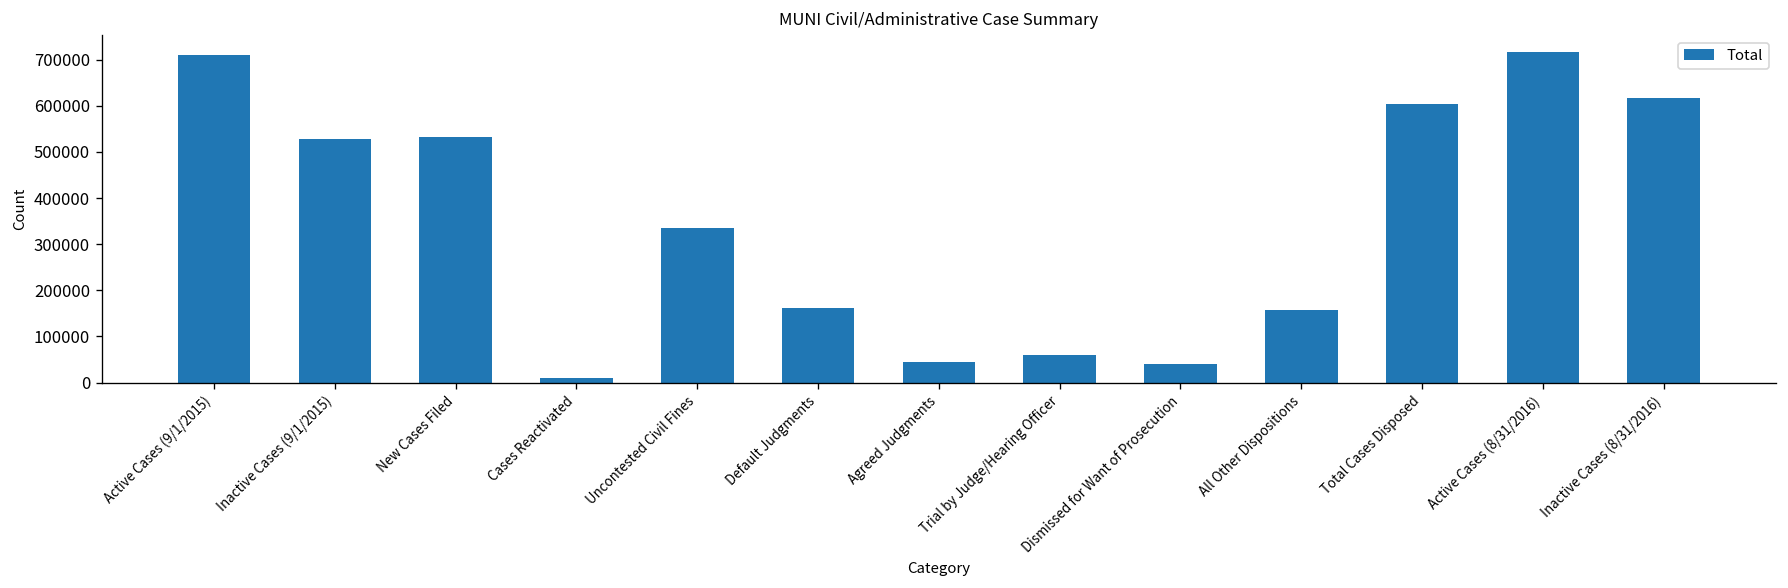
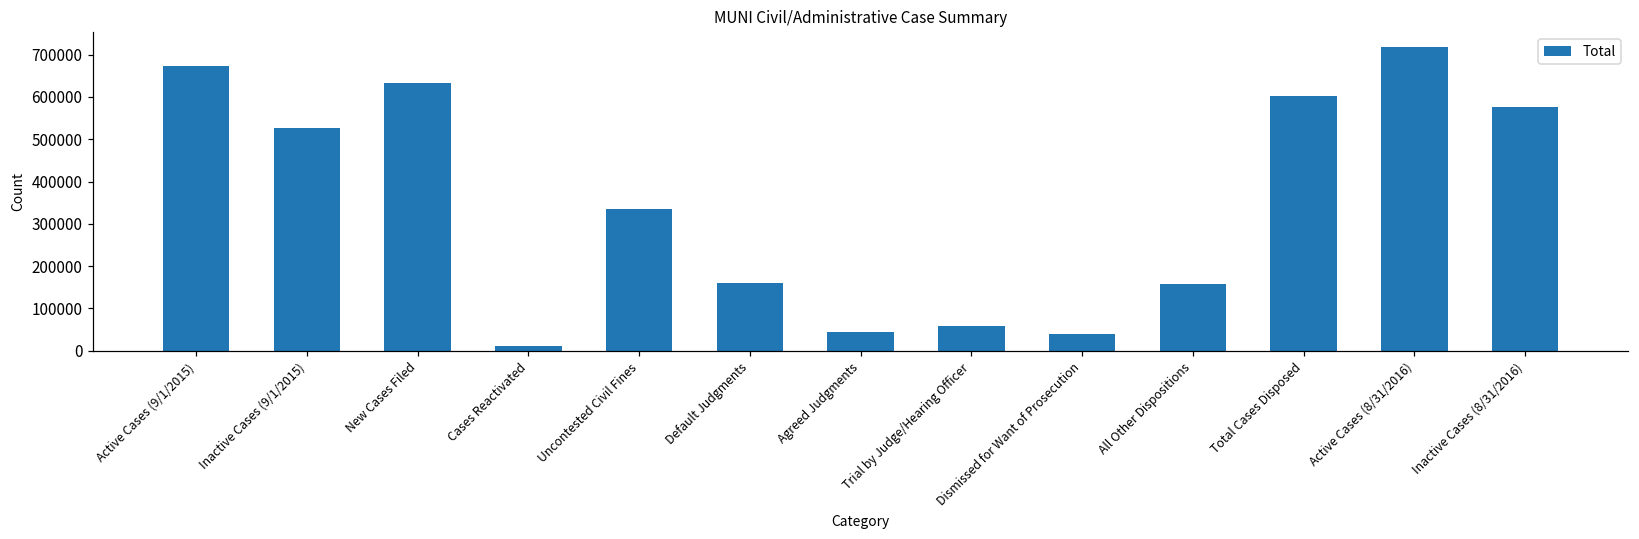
  {
-   "Active Cases (9/1/2015)": 710000,
+   "Active Cases (9/1/2015)": 670000,
    "Inactive Cases (9/1/2015)": 530000,
-   "New Cases Filed": 530000,
+   "New Cases Filed": 630000,
    "Cases Reactivated": 10000,
    "Uncontested Civil Fines": 340000,
    "Default Judgments": 160000,
    "Agreed Judgments": 40000,
    "Trial by Judge/Hearing Officer": 60000,
    "Dismissed for Want of Prosecution": 40000,
    "All Other Dispositions": 160000,
    "Total Cases Disposed": 600000,
    "Active Cases (8/31/2016)": 720000,
-   "Inactive Cases (8/31/2016)": 620000
+   "Inactive Cases (8/31/2016)": 580000
  }
